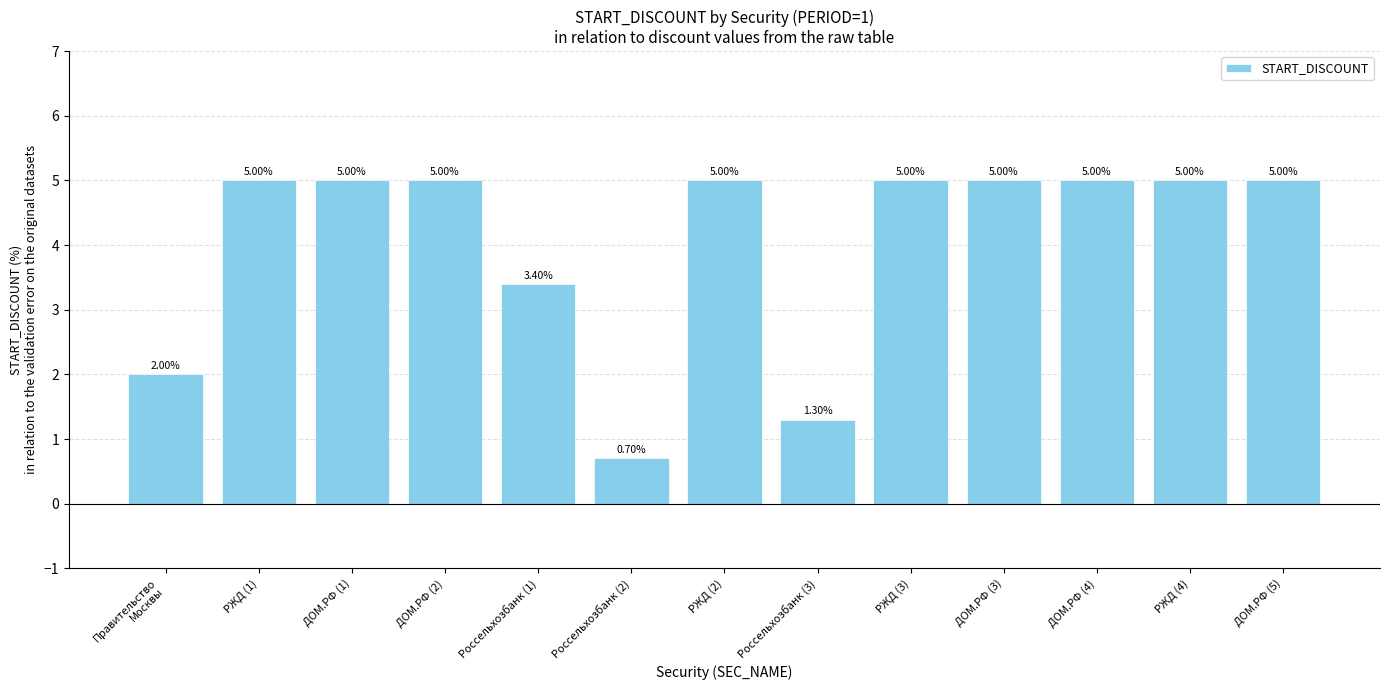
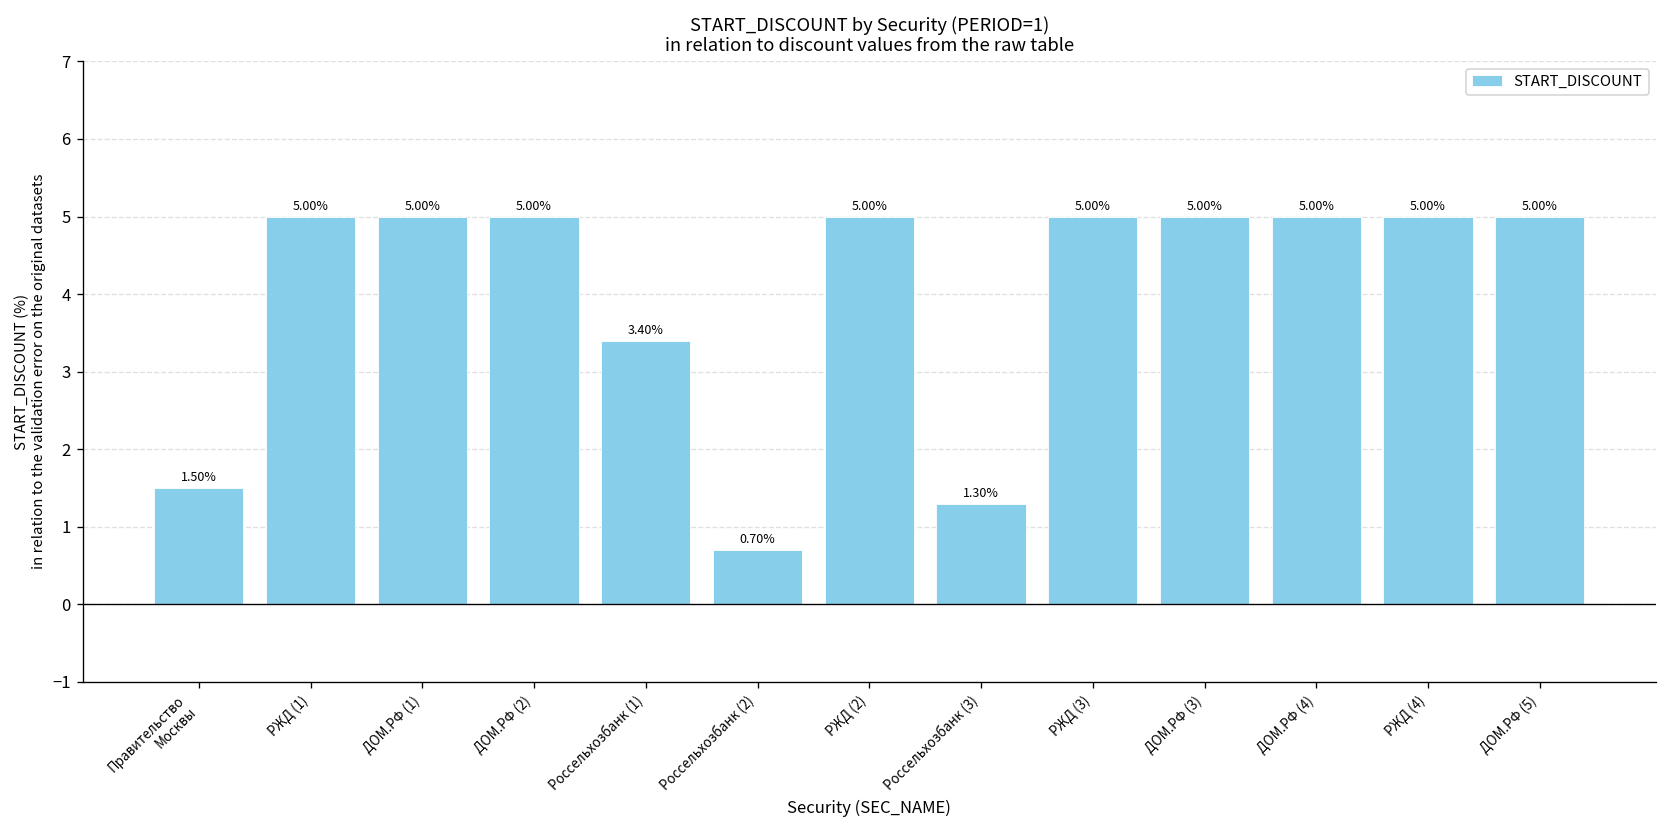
  {
-   "Правительство Москвы": "2.00%",
+   "Правительство Москвы": "1.50%",
    "РЖД (1)": "5.00%",
    "ДОМ.РФ (1)": "5.00%",
    "ДОМ.РФ (2)": "5.00%",
    "Россельхозбанк (1)": "3.40%",
    "Россельхозбанк (2)": "0.70%",
    "РЖД (2)": "5.00%",
    "Россельхозбанк (3)": "1.30%",
    "РЖД (3)": "5.00%",
    "ДОМ.РФ (3)": "5.00%",
    "ДОМ.РФ (4)": "5.00%",
    "РЖД (4)": "5.00%",
    "ДОМ.РФ (5)": "5.00%"
  }
